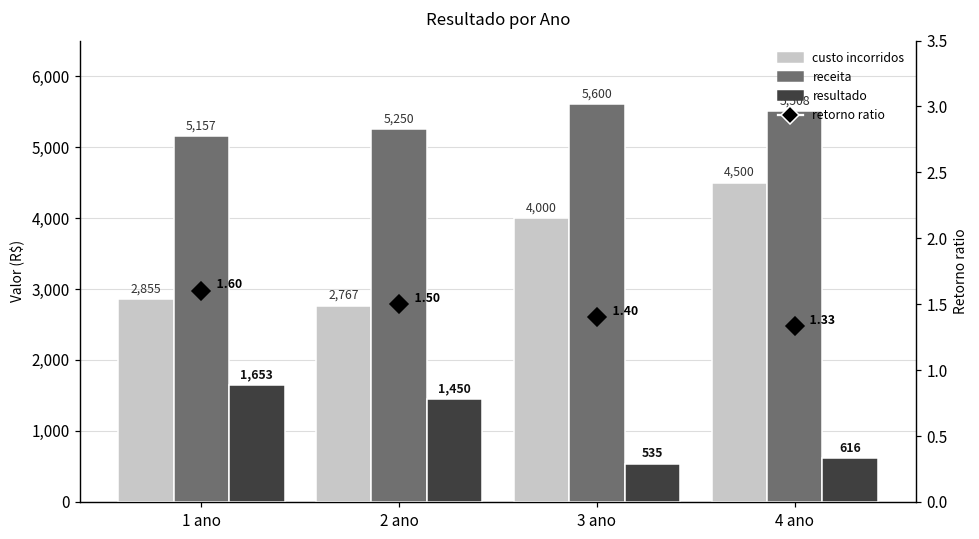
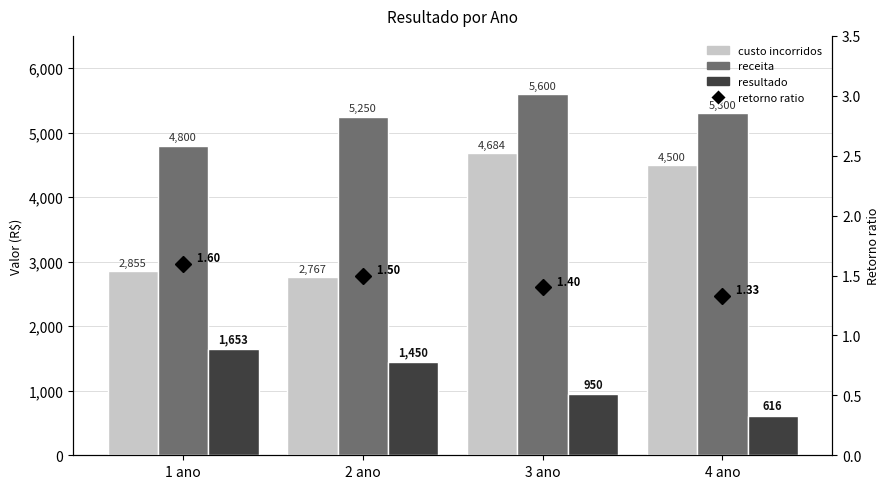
  {
    "custo incorridos": {
      "1 ano": "2,855",
      "2 ano": "2,767",
-     "3 ano": "4,000",
+     "3 ano": "4,684",
      "4 ano": "4,500"
    },
    "receita": {
-     "1 ano": "5,157",
+     "1 ano": "4,800",
      "2 ano": "5,250",
      "3 ano": "5,600",
-     "4 ano": "5,508"
+     "4 ano": "5,300"
    },
    "resultado": {
      "1 ano": "1,653",
      "2 ano": "1,450",
-     "3 ano": "535",
+     "3 ano": "950",
      "4 ano": "616"
    }
  }
